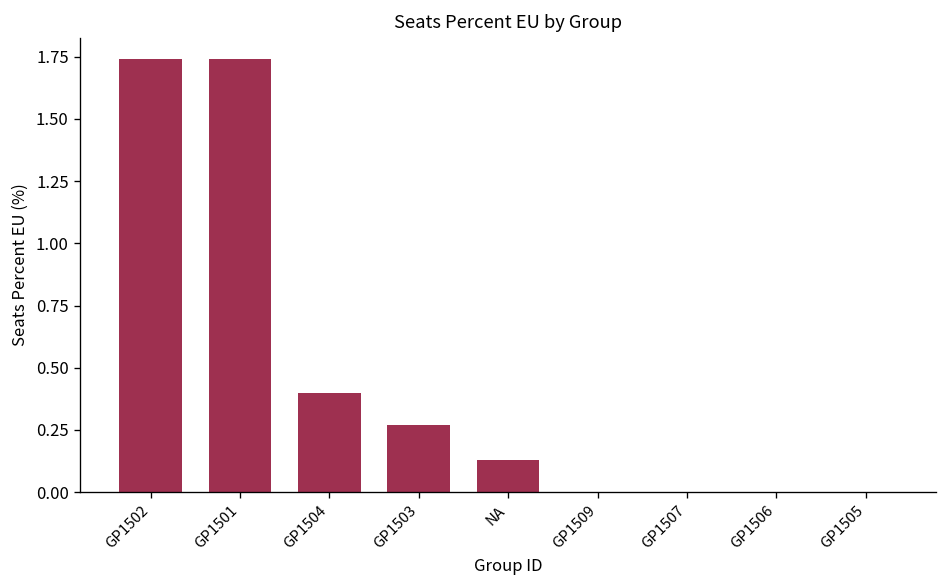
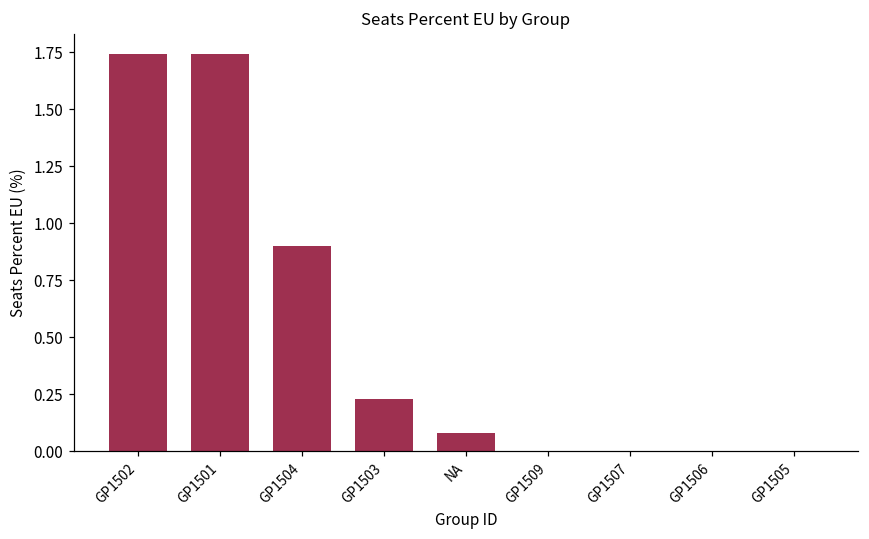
  {
    "GP1502": 1.74,
    "GP1501": 1.74,
-   "GP1504": 0.4,
-   "GP1503": 0.27,
-   "NA": 0.13,
+   "GP1504": 0.9,
+   "GP1503": 0.23,
+   "NA": 0.08,
    "GP1509": 0.00,
    "GP1507": 0.00,
    "GP1506": 0.00,
    "GP1505": 0.00
  }
